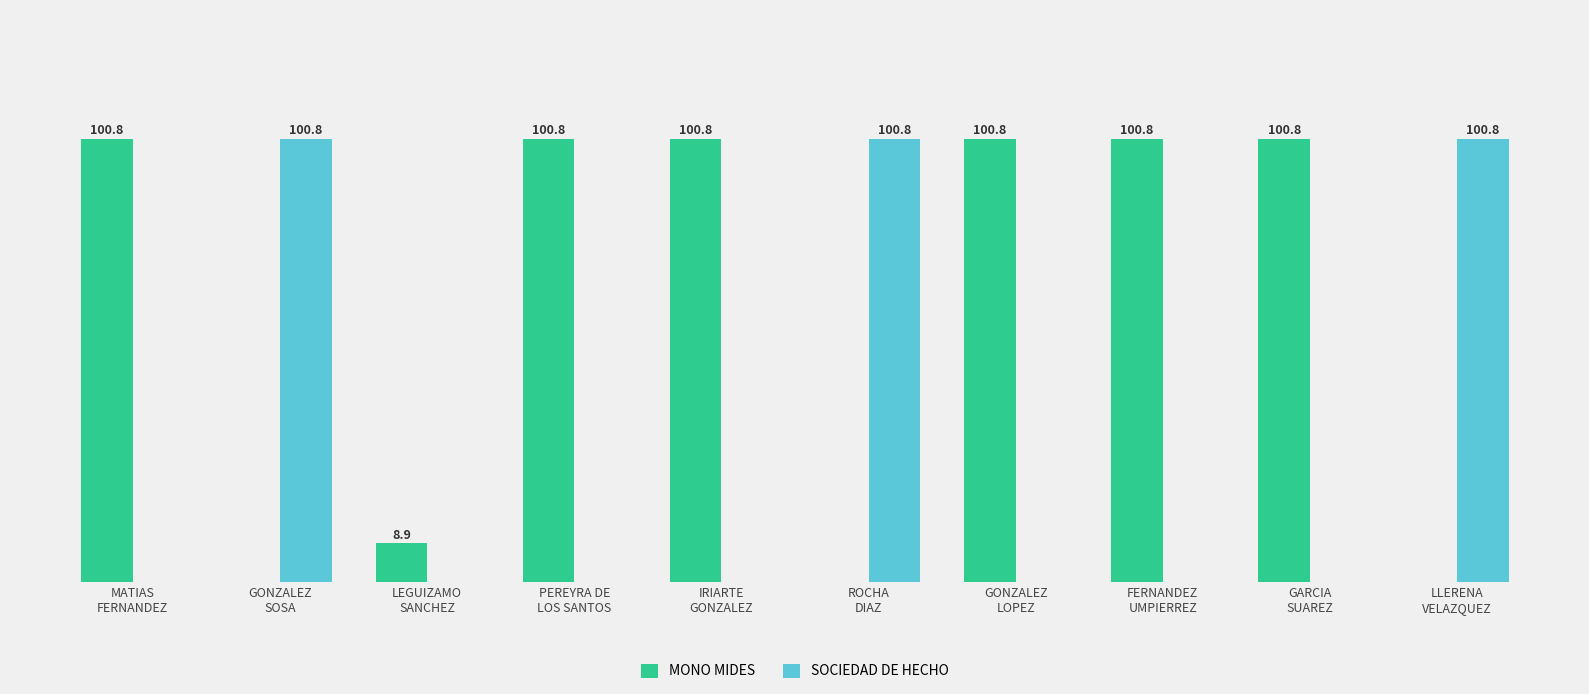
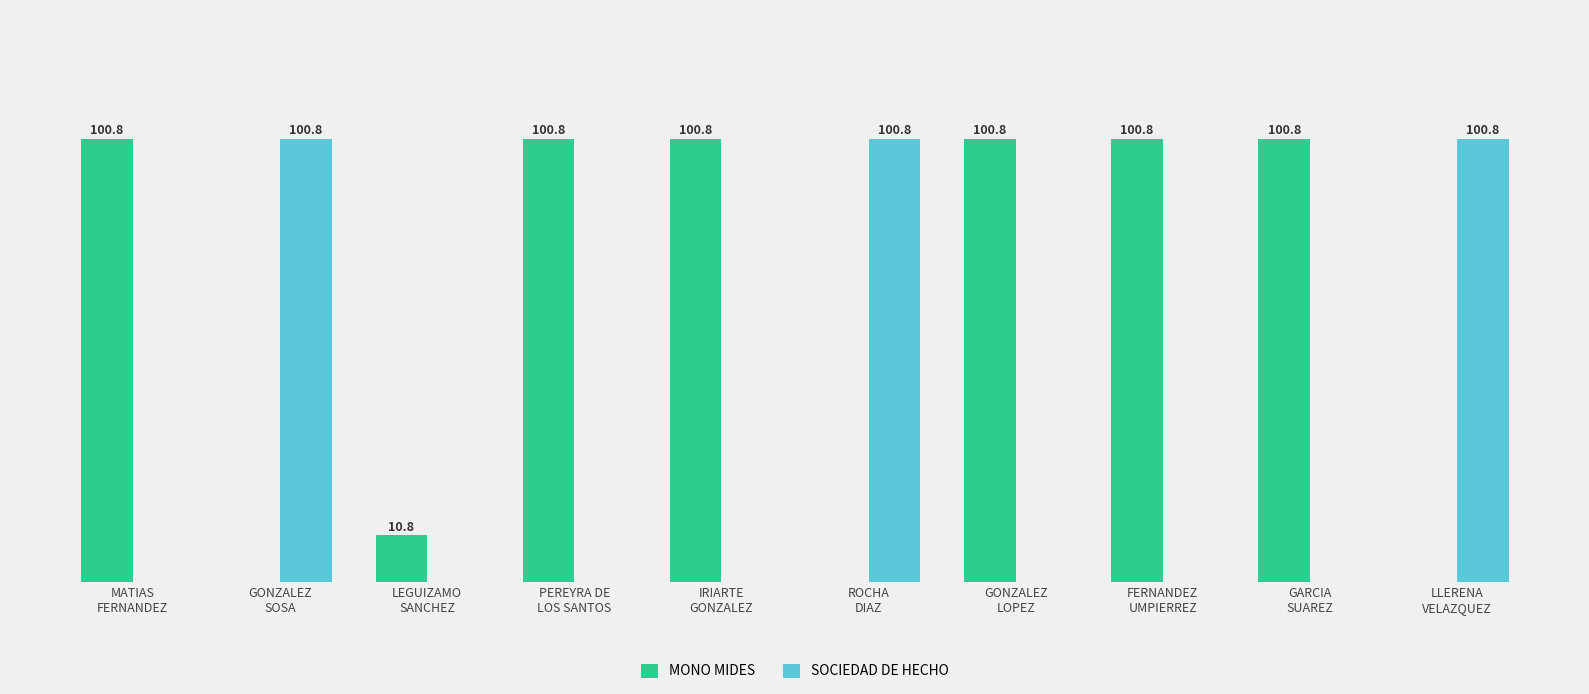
  {
    "MONO MIDES": {
      "MATIAS FERNANDEZ": 100.8,
-     "LEGUIZAMO SANCHEZ": 8.9,
+     "LEGUIZAMO SANCHEZ": 10.8,
      "PEREYRA DE LOS SANTOS": 100.8,
      "IRIARTE GONZALEZ": 100.8,
      "GONZALEZ LOPEZ": 100.8,
      "FERNANDEZ UMPIERREZ": 100.8,
      "GARCIA SUAREZ": 100.8
    },
    "SOCIEDAD DE HECHO": {
      "GONZALEZ SOSA": 100.8,
      "ROCHA DIAZ": 100.8,
      "LLERENA VELAZQUEZ": 100.8
    }
  }
